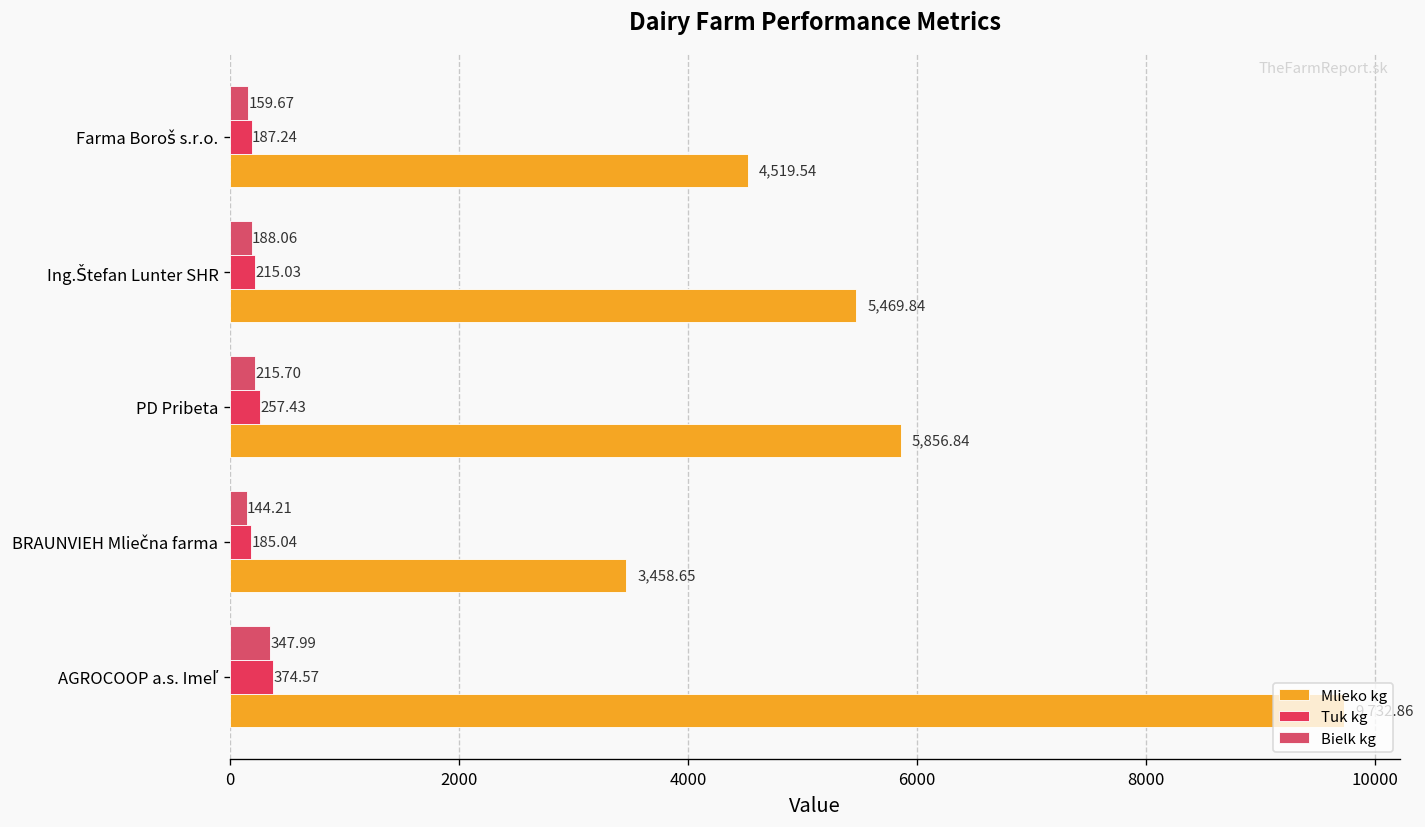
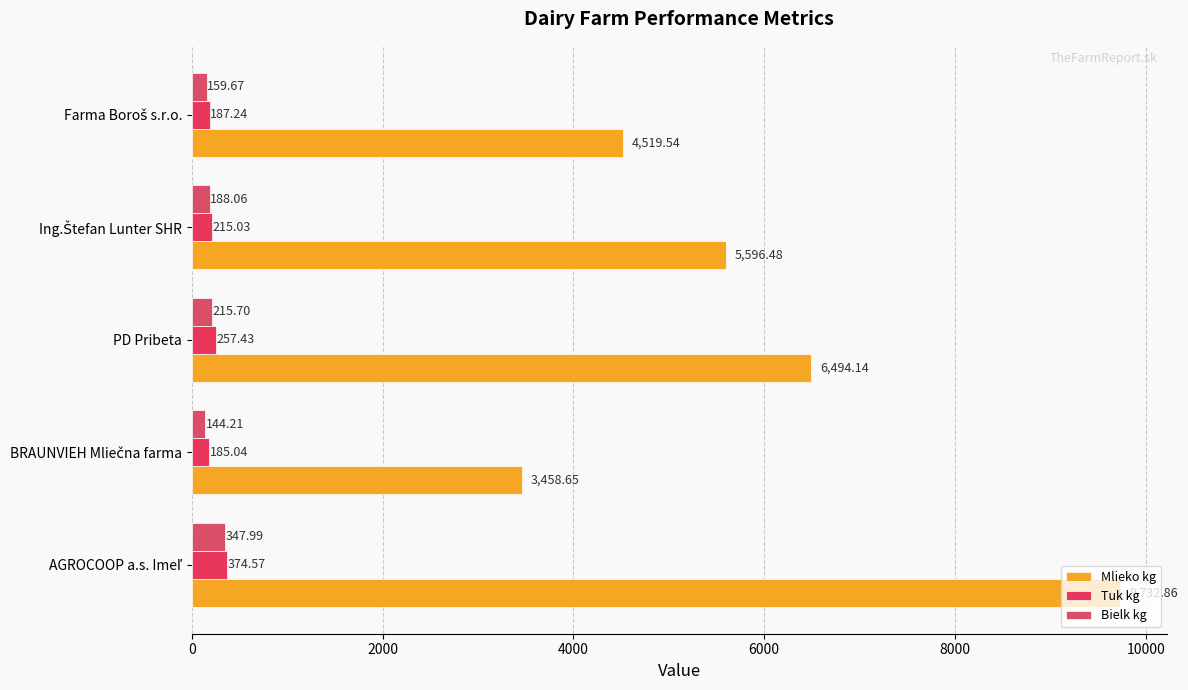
  {
    "Mlieko kg": {
      "Farma Boroš s.r.o.": "4,519.54",
-     "Ing.Štefan Lunter SHR": "5,469.84",
-     "PD Pribeta": "5,856.84",
+     "Ing.Štefan Lunter SHR": "5,596.48",
+     "PD Pribeta": "6,494.14",
      "BRAUNVIEH Mliečna farma": "3,458.65"
    }
  }
